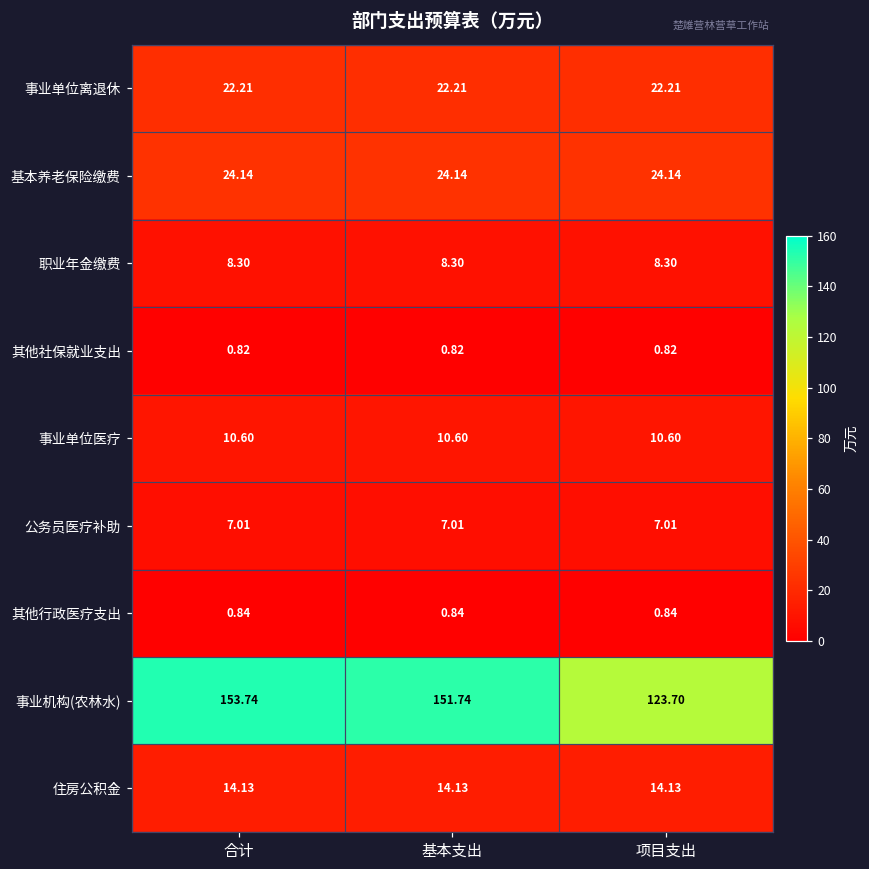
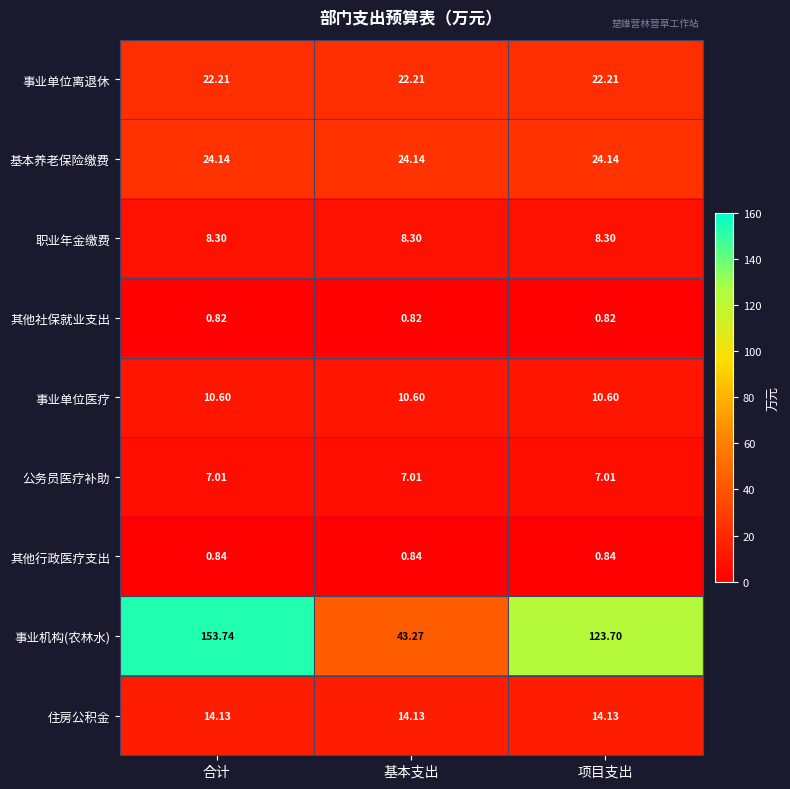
  {
    "事业单位离退休": {
      "合计": 22.21,
      "基本支出": 22.21,
      "项目支出": 22.21
    },
    "基本养老保险缴费": {
      "合计": 24.14,
      "基本支出": 24.14,
      "项目支出": 24.14
    },
    "职业年金缴费": {
      "合计": 8.30,
      "基本支出": 8.30,
      "项目支出": 8.30
    },
    "其他社保就业支出": {
      "合计": 0.82,
      "基本支出": 0.82,
      "项目支出": 0.82
    },
    "事业单位医疗": {
      "合计": 10.60,
      "基本支出": 10.60,
      "项目支出": 10.60
    },
    "公务员医疗补助": {
      "合计": 7.01,
      "基本支出": 7.01,
      "项目支出": 7.01
    },
    "其他行政医疗支出": {
      "合计": 0.84,
      "基本支出": 0.84,
      "项目支出": 0.84
    },
    "事业机构(农林水)": {
      "合计": 153.74,
-     "基本支出": 151.74,
+     "基本支出": 43.27,
      "项目支出": 123.70
    },
    "住房公积金": {
      "合计": 14.13,
      "基本支出": 14.13,
      "项目支出": 14.13
    }
  }
